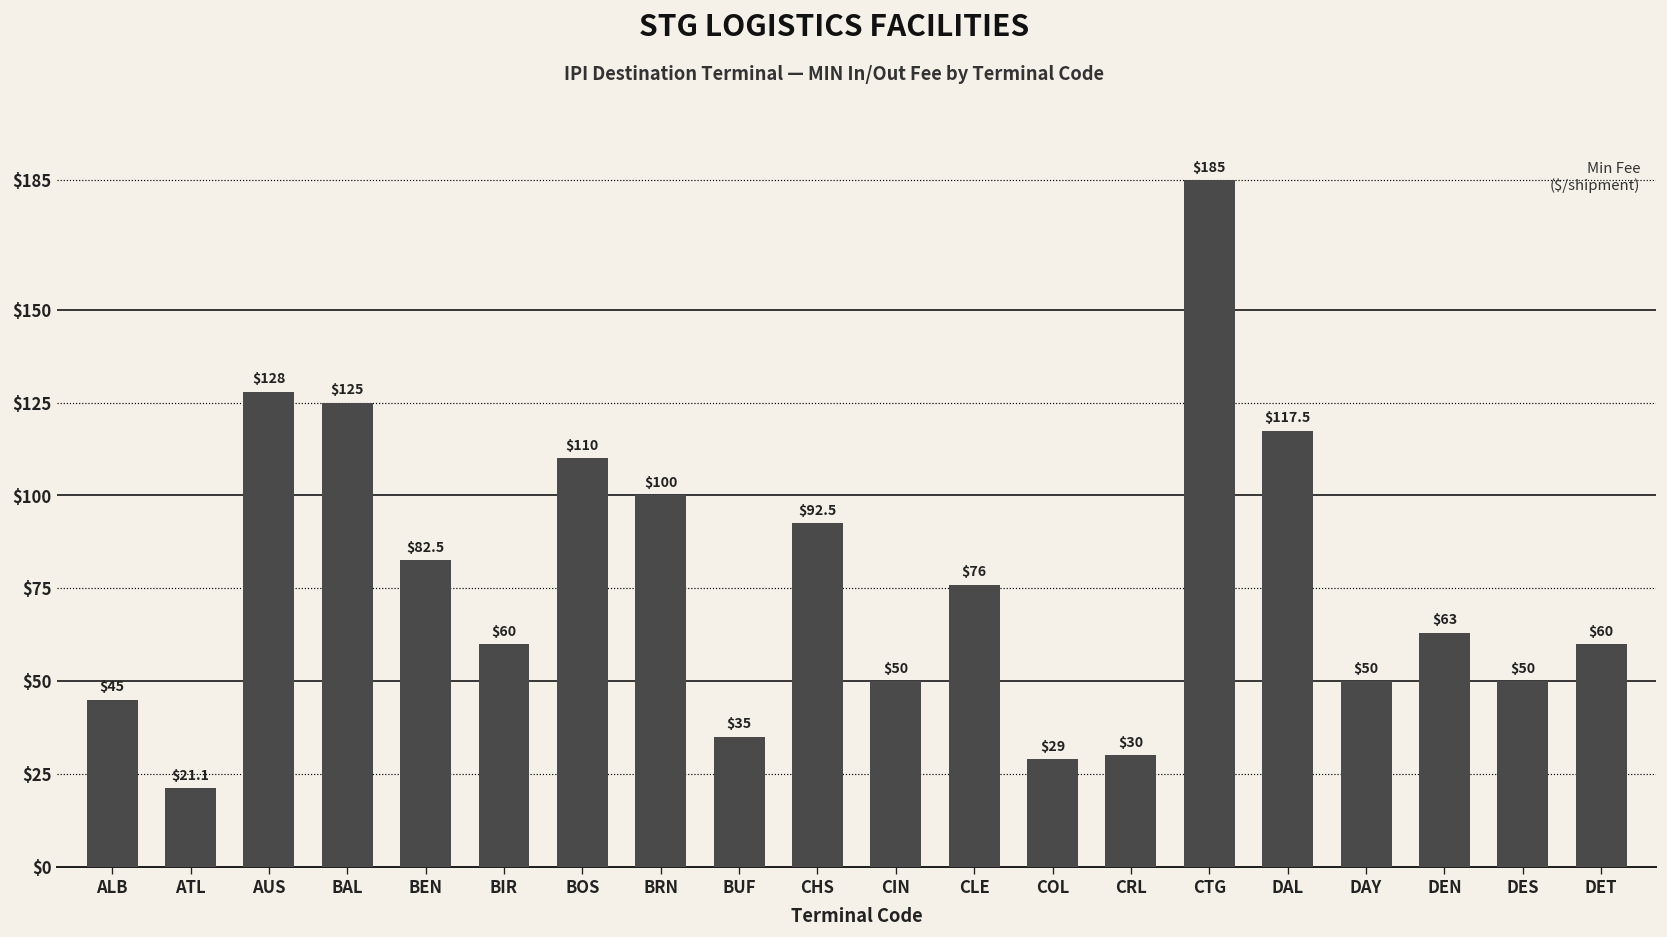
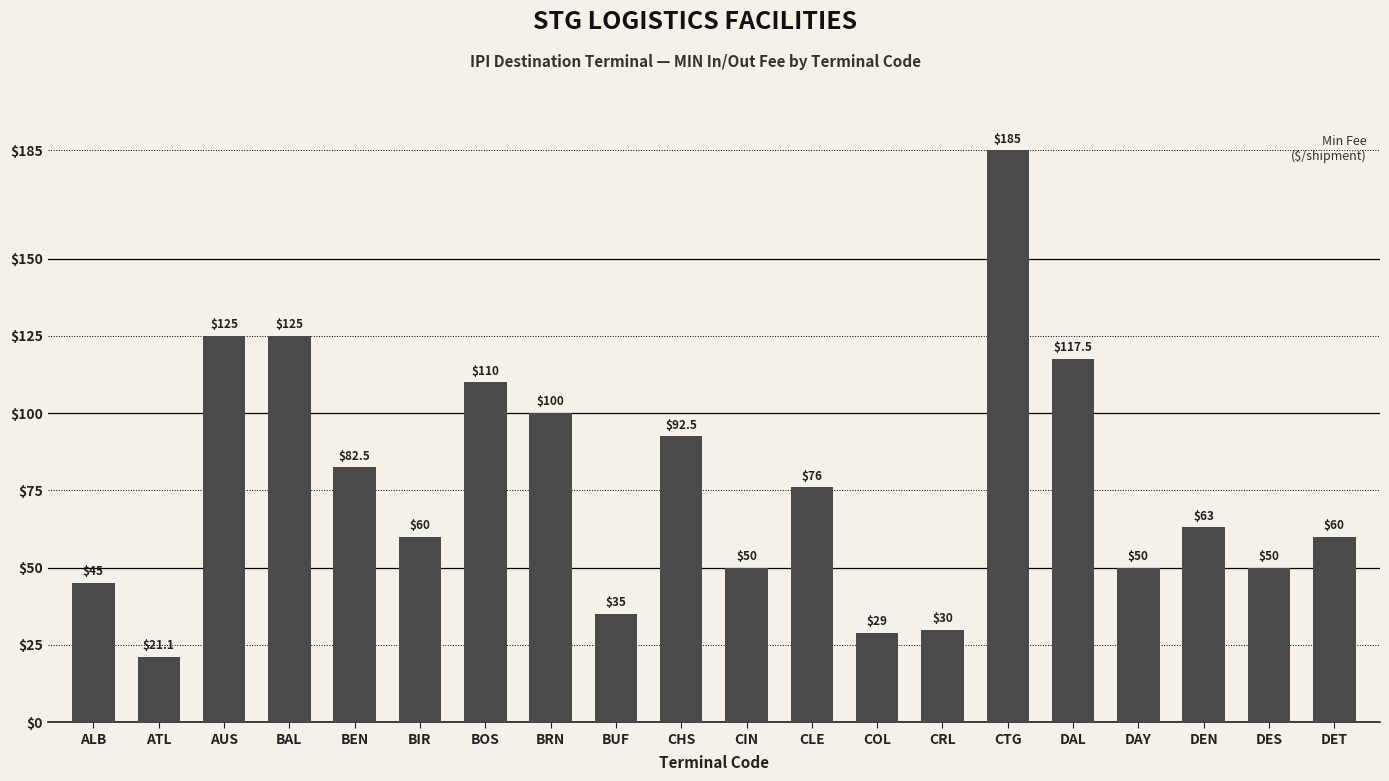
  {
    "ALB": "$45",
    "ATL": "$21.1",
-   "AUS": "$128",
+   "AUS": "$125",
    "BAL": "$125",
    "BEN": "$82.5",
    "BIR": "$60",
    "BOS": "$110",
    "BRN": "$100",
    "BUF": "$35",
    "CHS": "$92.5",
    "CIN": "$50",
    "CLE": "$76",
    "COL": "$29",
    "CRL": "$30",
    "CTG": "$185",
    "DAL": "$117.5",
    "DAY": "$50",
    "DEN": "$63",
    "DES": "$50",
    "DET": "$60"
  }
